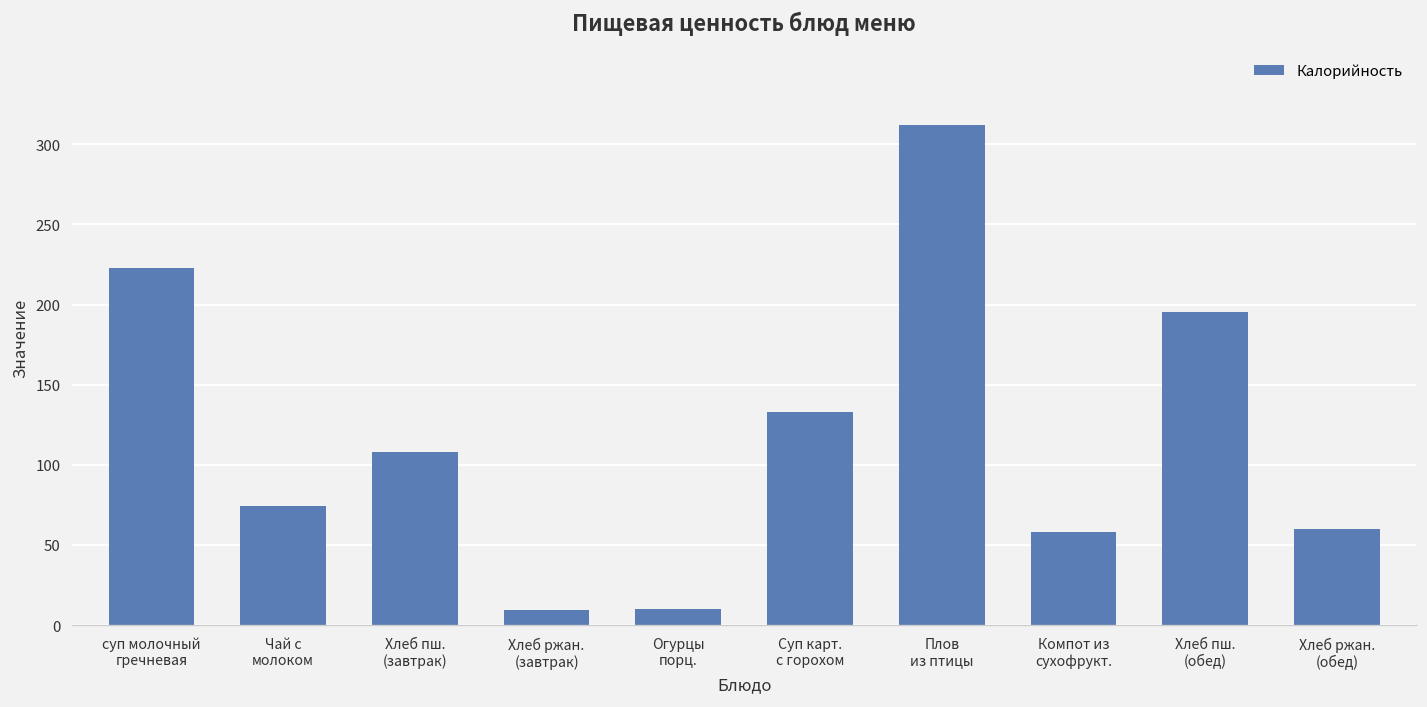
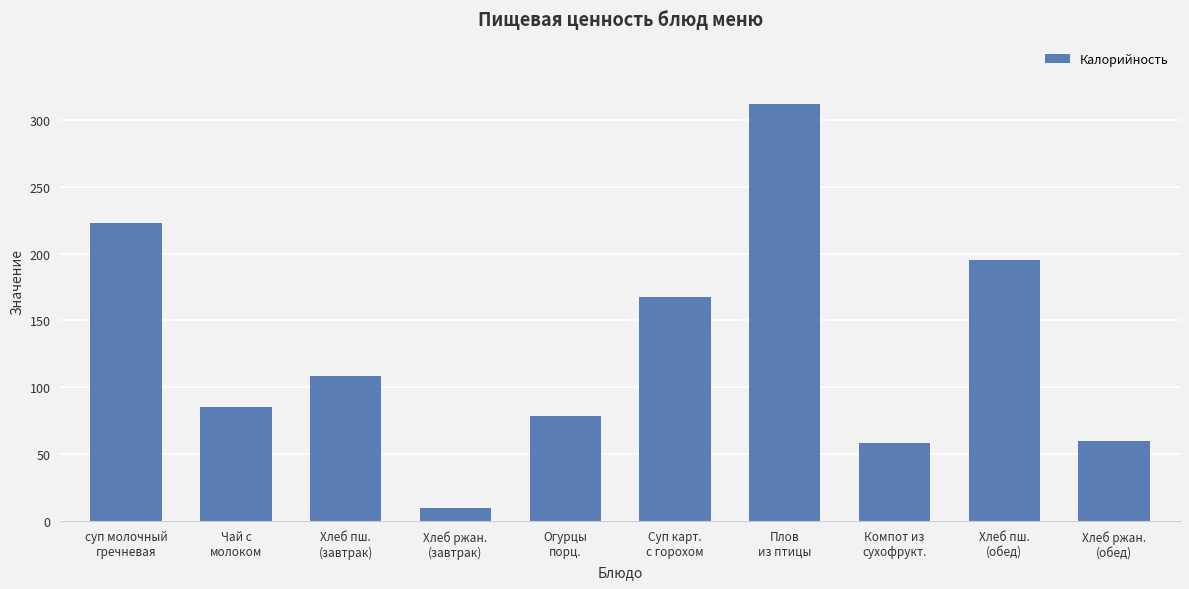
  {
    "суп молочный гречневая": 223,
-   "Чай с молоком": 74,
+   "Чай с молоком": 85,
    "Хлеб пш. (завтрак)": 108,
    "Хлеб ржан. (завтрак)": 9,
-   "Огурцы порц.": 10,
-   "Суп карт. с горохом": 133,
+   "Огурцы порц.": 78,
+   "Суп карт. с горохом": 167,
    "Плов из птицы": 312,
    "Компот из сухофрукт.": 58,
    "Хлеб пш. (обед)": 195,
    "Хлеб ржан. (обед)": 60
  }
